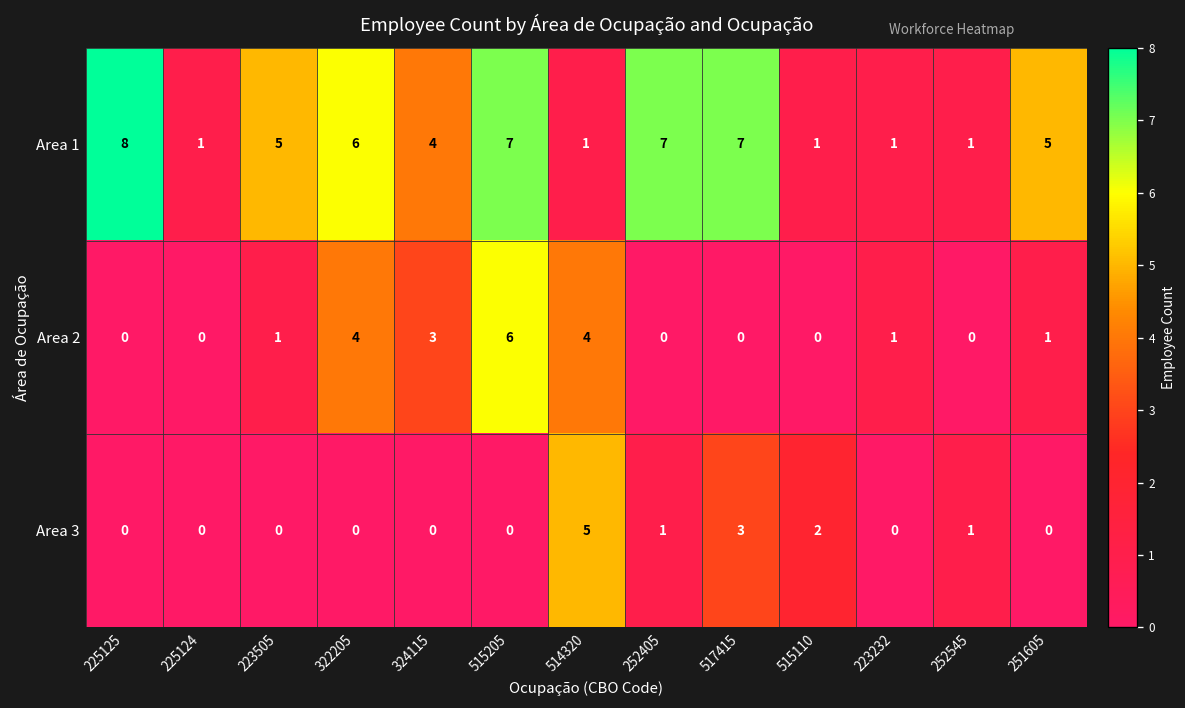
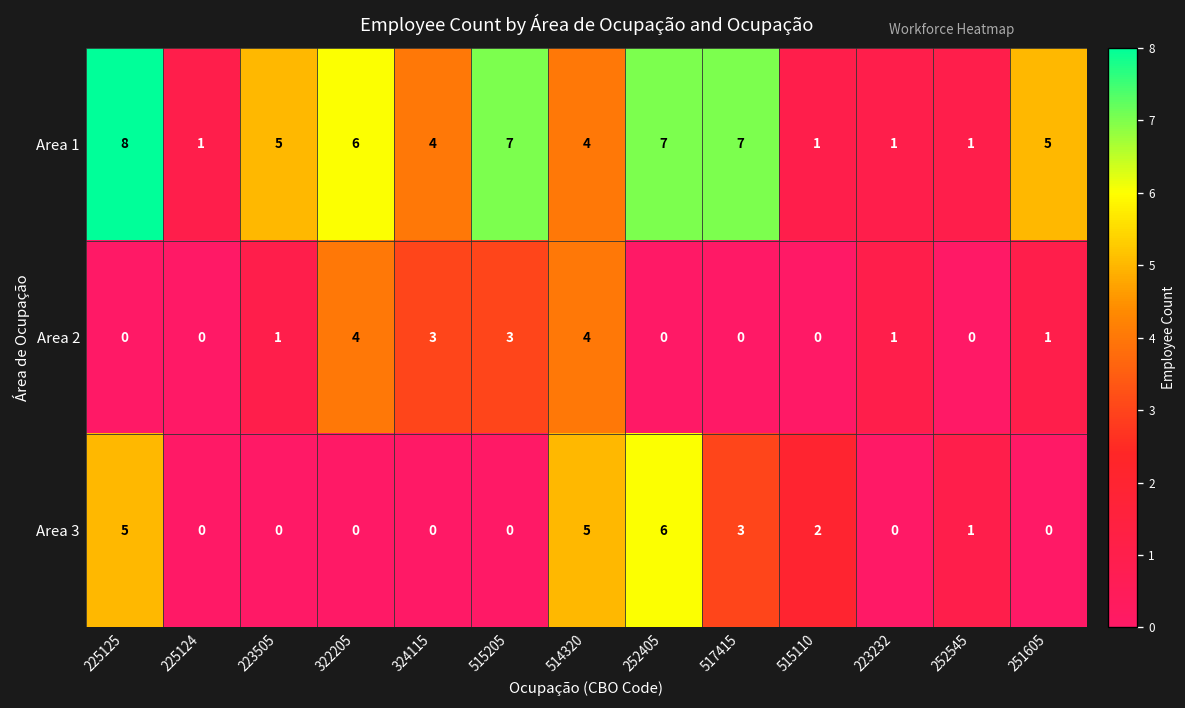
  {
    "Area 1": {
      "225125": 8,
      "225124": 1,
      "223505": 5,
      "322205": 6,
      "324115": 4,
      "515205": 7,
-     "514320": 1,
+     "514320": 4,
      "252405": 7,
      "517415": 7,
      "515110": 1,
      "223232": 1,
      "252545": 1,
      "251605": 5
    },
    "Area 2": {
      "225125": 0,
      "225124": 0,
      "223505": 1,
      "322205": 4,
      "324115": 3,
-     "515205": 6,
+     "515205": 3,
      "514320": 4,
      "252405": 0,
      "517415": 0,
      "515110": 0,
      "223232": 1,
      "252545": 0,
      "251605": 1
    },
    "Area 3": {
-     "225125": 0,
+     "225125": 5,
      "225124": 0,
      "223505": 0,
      "322205": 0,
      "324115": 0,
      "515205": 0,
      "514320": 5,
-     "252405": 1,
+     "252405": 6,
      "517415": 3,
      "515110": 2,
      "223232": 0,
      "252545": 1,
      "251605": 0
    }
  }
